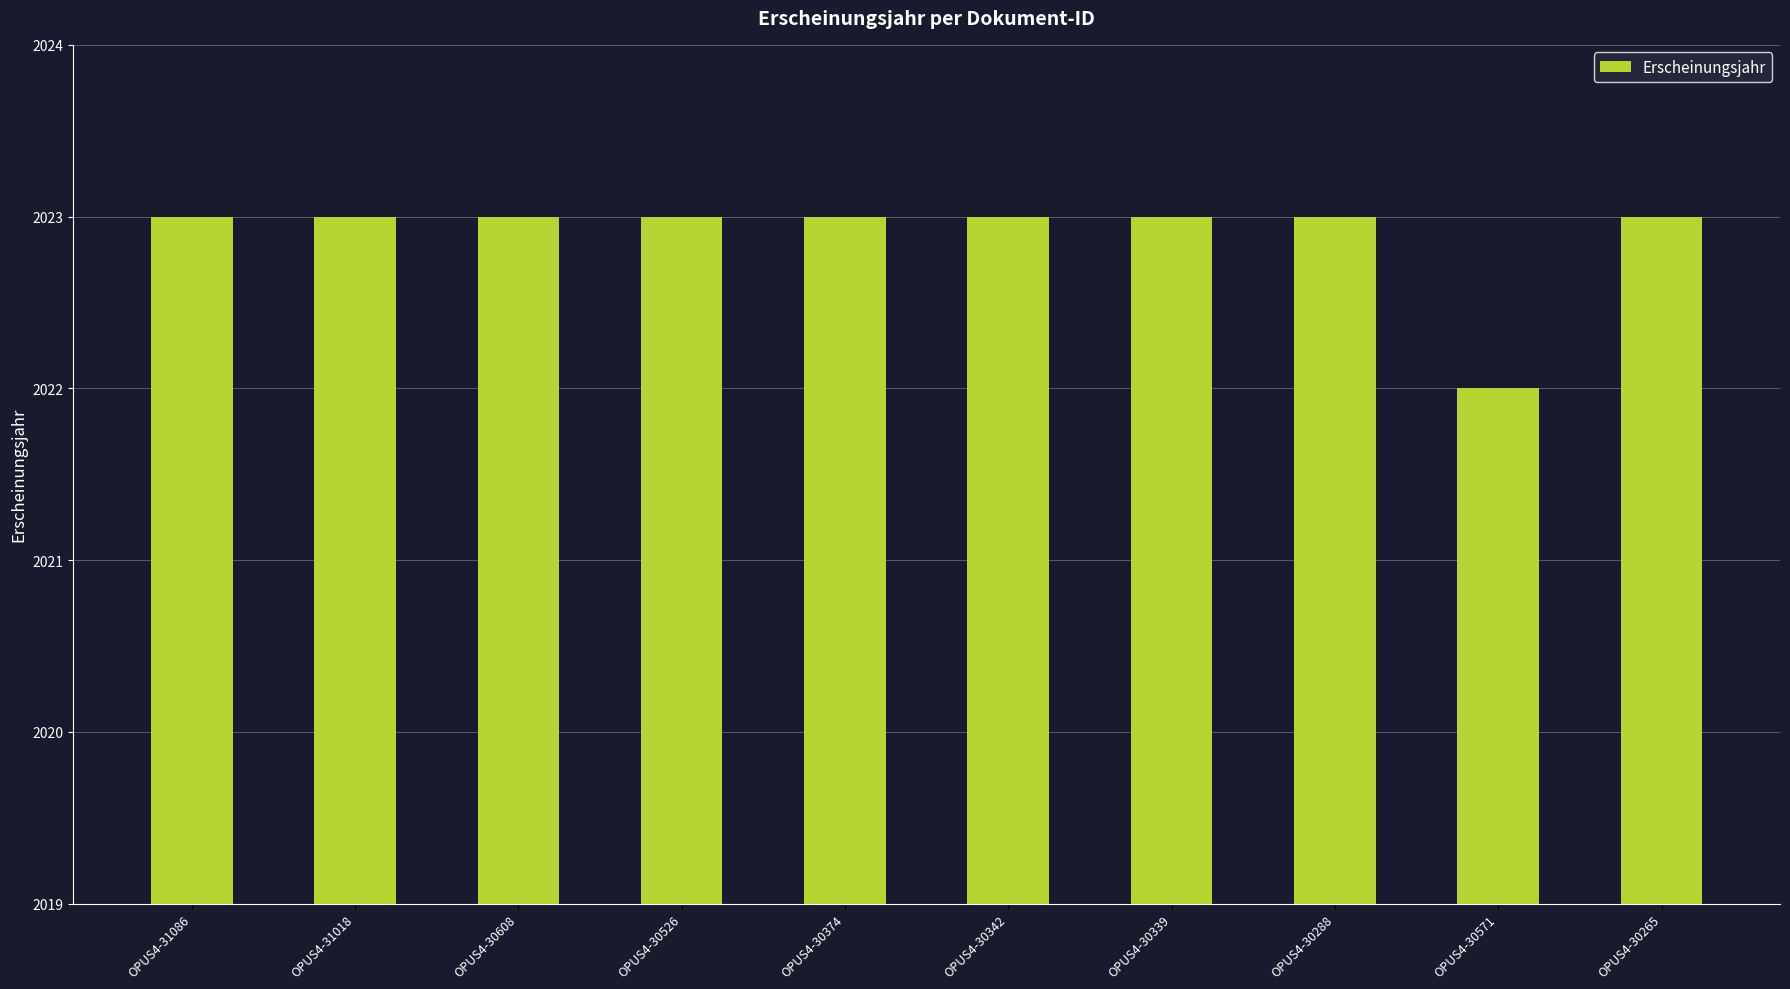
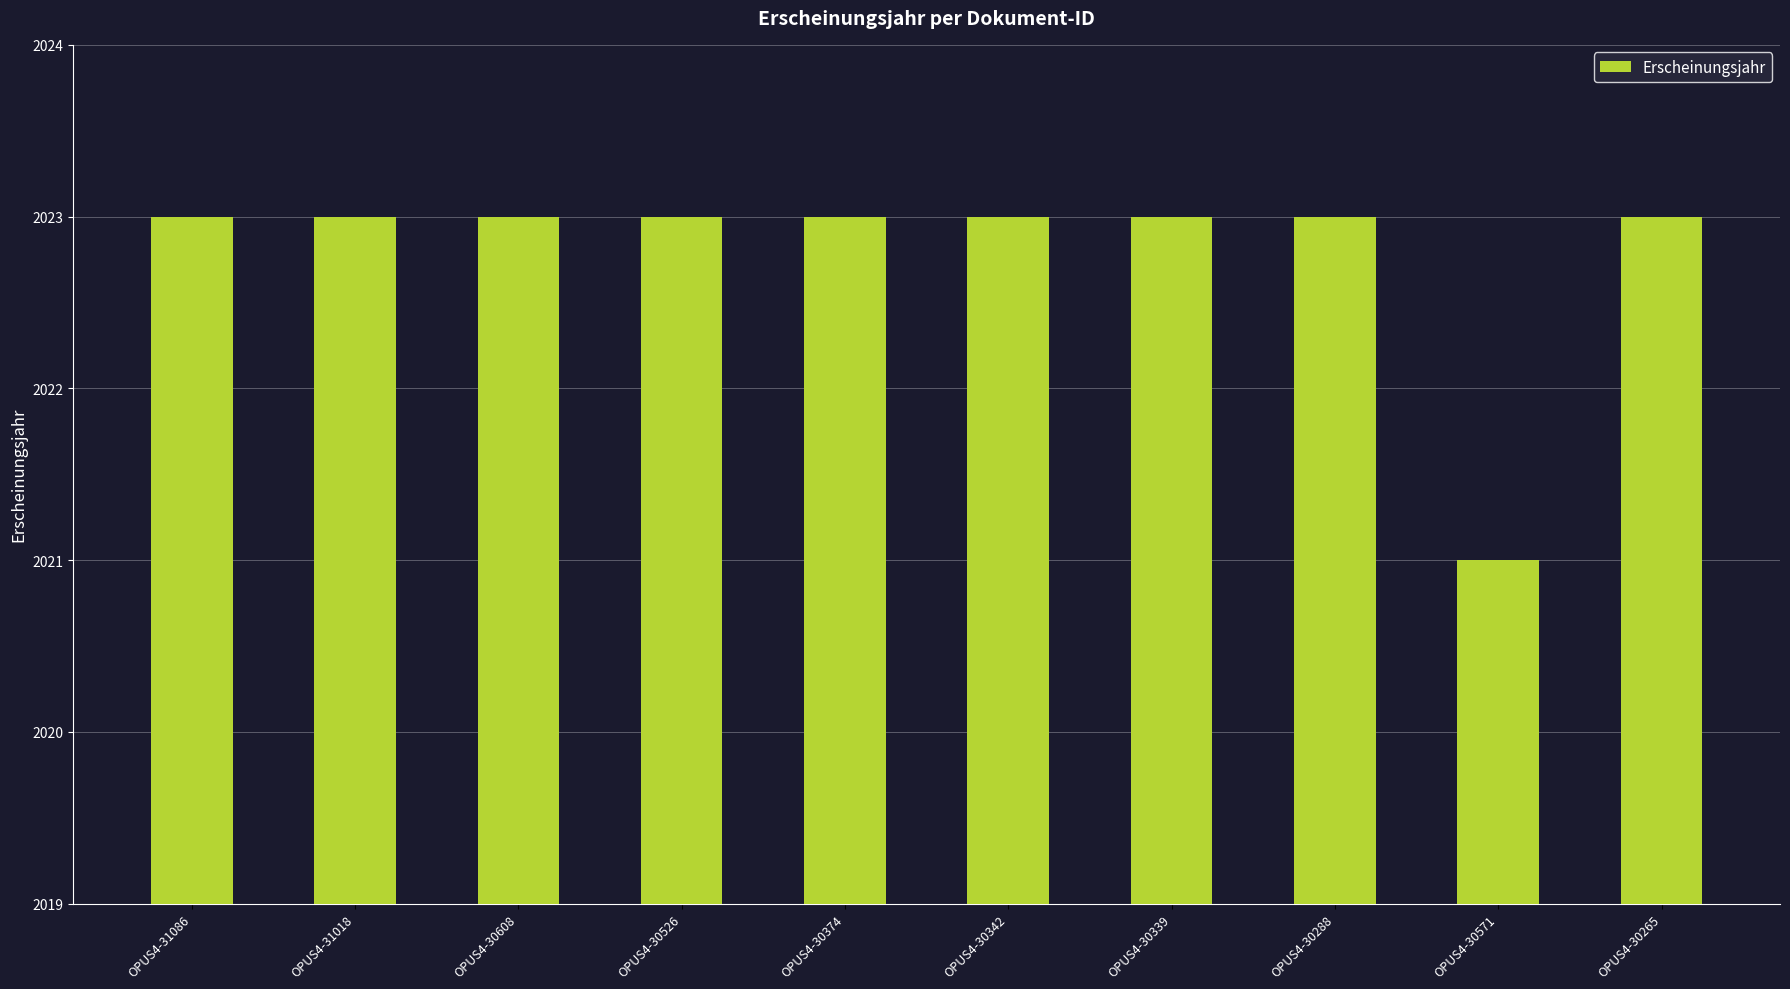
  {
    "OPUS4-31086": 2023,
    "OPUS4-31018": 2023,
    "OPUS4-30608": 2023,
    "OPUS4-30526": 2023,
    "OPUS4-30374": 2023,
    "OPUS4-30342": 2023,
    "OPUS4-30339": 2023,
    "OPUS4-30288": 2023,
-   "OPUS4-30571": 2022,
+   "OPUS4-30571": 2021,
    "OPUS4-30265": 2023
  }
